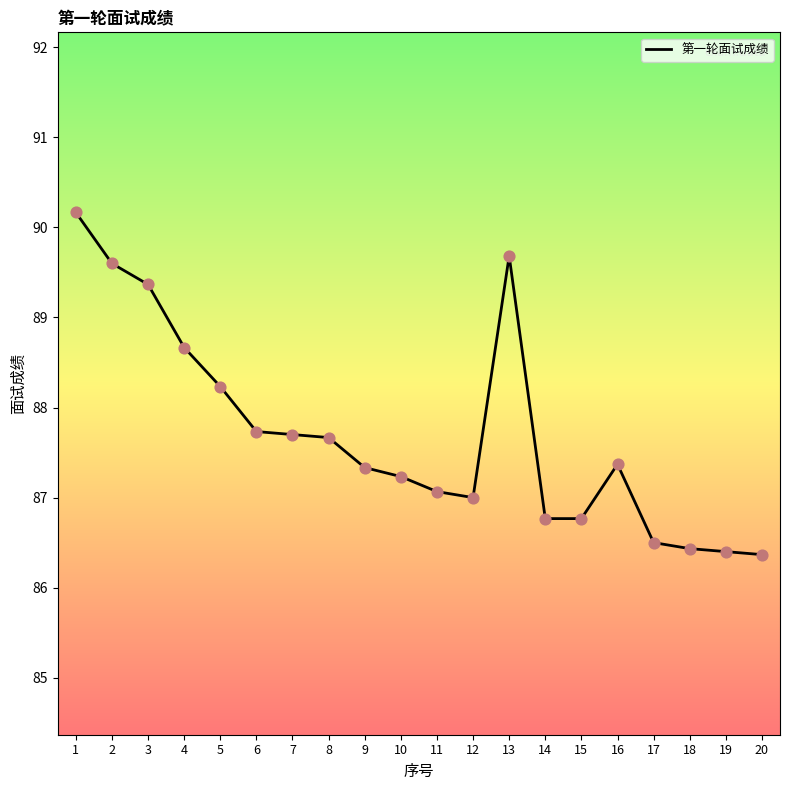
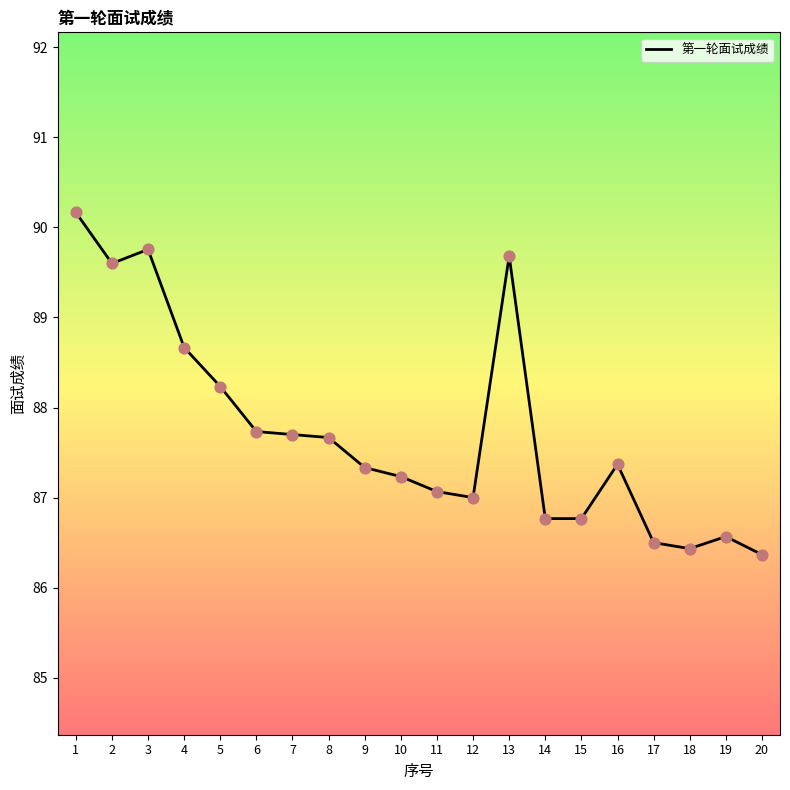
  {
    "1": 90.2,
    "2": 89.6,
-   "3": 89.4,
+   "3": 89.8,
    "4": 88.7,
    "5": 88.2,
    "6": 87.7,
    "7": 87.7,
    "8": 87.7,
    "9": 87.3,
    "10": 87.2,
    "11": 87.1,
    "12": 87.0,
    "13": 89.7,
    "14": 86.8,
    "15": 86.8,
    "16": 87.4,
    "17": 86.5,
    "18": 86.4,
-   "19": 86.4,
+   "19": 86.6,
    "20": 86.4
  }
